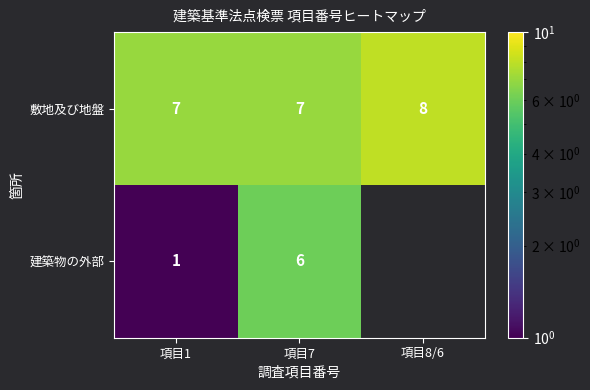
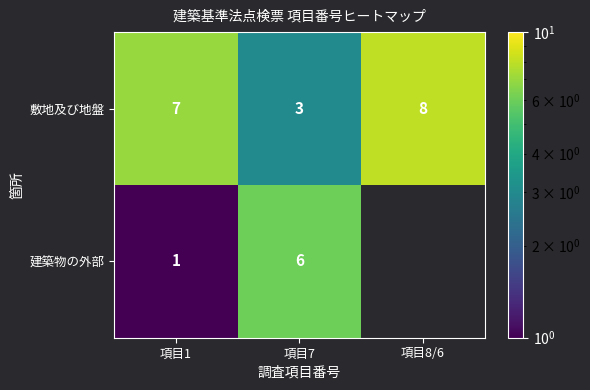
  {
    "敷地及び地盤": {
      "項目1": 7,
-     "項目7": 7,
+     "項目7": 3,
      "項目8/6": 8
    },
    "建築物の外部": {
      "項目1": 1,
      "項目7": 6
    }
  }
